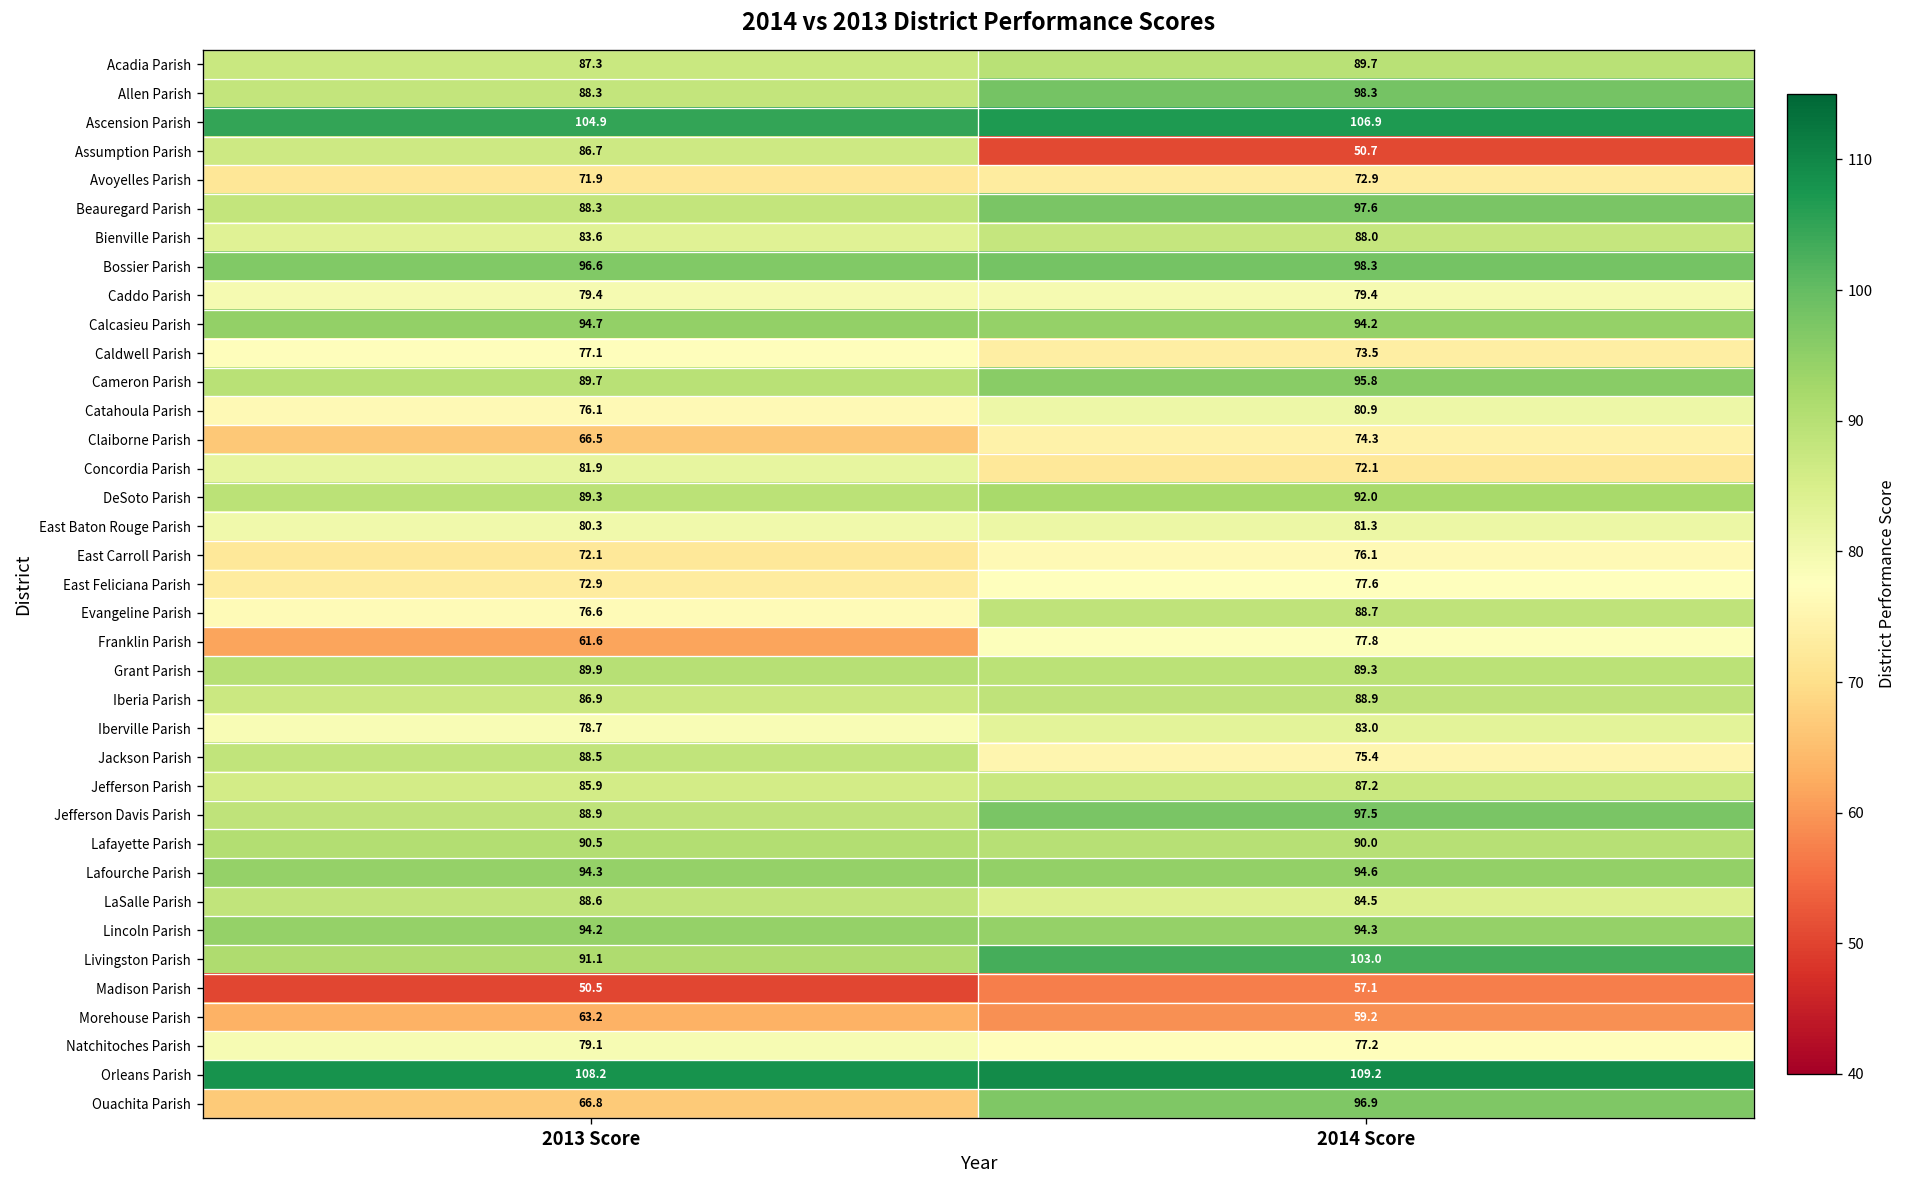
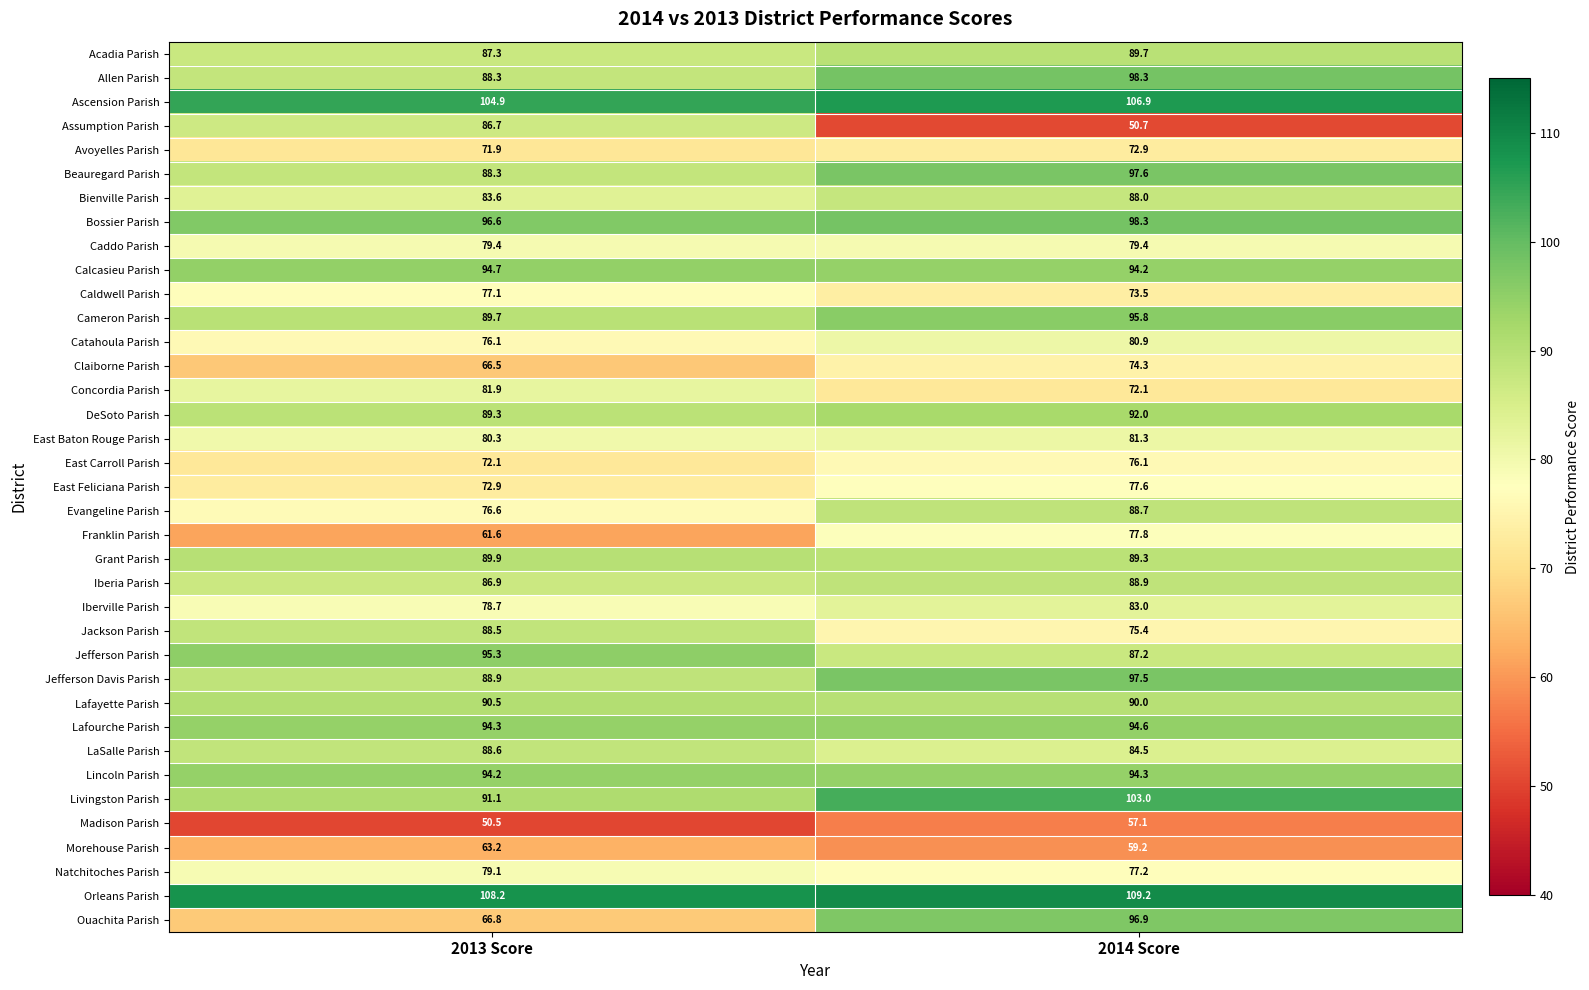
  {
    "Acadia Parish": {
      "2013 Score": 87.3,
      "2014 Score": 89.7
    },
    "Allen Parish": {
      "2013 Score": 88.3,
      "2014 Score": 98.3
    },
    "Ascension Parish": {
      "2013 Score": 104.9,
      "2014 Score": 106.9
    },
    "Assumption Parish": {
      "2013 Score": 86.7,
      "2014 Score": 50.7
    },
    "Avoyelles Parish": {
      "2013 Score": 71.9,
      "2014 Score": 72.9
    },
    "Beauregard Parish": {
      "2013 Score": 88.3,
      "2014 Score": 97.6
    },
    "Bienville Parish": {
      "2013 Score": 83.6,
      "2014 Score": 88.0
    },
    "Bossier Parish": {
      "2013 Score": 96.6,
      "2014 Score": 98.3
    },
    "Caddo Parish": {
      "2013 Score": 79.4,
      "2014 Score": 79.4
    },
    "Calcasieu Parish": {
      "2013 Score": 94.7,
      "2014 Score": 94.2
    },
    "Caldwell Parish": {
      "2013 Score": 77.1,
      "2014 Score": 73.5
    },
    "Cameron Parish": {
      "2013 Score": 89.7,
      "2014 Score": 95.8
    },
    "Catahoula Parish": {
      "2013 Score": 76.1,
      "2014 Score": 80.9
    },
    "Claiborne Parish": {
      "2013 Score": 66.5,
      "2014 Score": 74.3
    },
    "Concordia Parish": {
      "2013 Score": 81.9,
      "2014 Score": 72.1
    },
    "DeSoto Parish": {
      "2013 Score": 89.3,
      "2014 Score": 92.0
    },
    "East Baton Rouge Parish": {
      "2013 Score": 80.3,
      "2014 Score": 81.3
    },
    "East Carroll Parish": {
      "2013 Score": 72.1,
      "2014 Score": 76.1
    },
    "East Feliciana Parish": {
      "2013 Score": 72.9,
      "2014 Score": 77.6
    },
    "Evangeline Parish": {
      "2013 Score": 76.6,
      "2014 Score": 88.7
    },
    "Franklin Parish": {
      "2013 Score": 61.6,
      "2014 Score": 77.8
    },
    "Grant Parish": {
      "2013 Score": 89.9,
      "2014 Score": 89.3
    },
    "Iberia Parish": {
      "2013 Score": 86.9,
      "2014 Score": 88.9
    },
    "Iberville Parish": {
      "2013 Score": 78.7,
      "2014 Score": 83.0
    },
    "Jackson Parish": {
      "2013 Score": 88.5,
      "2014 Score": 75.4
    },
    "Jefferson Parish": {
-     "2013 Score": 85.9,
+     "2013 Score": 95.3,
      "2014 Score": 87.2
    },
    "Jefferson Davis Parish": {
      "2013 Score": 88.9,
      "2014 Score": 97.5
    },
    "Lafayette Parish": {
      "2013 Score": 90.5,
      "2014 Score": 90.0
    },
    "Lafourche Parish": {
      "2013 Score": 94.3,
      "2014 Score": 94.6
    },
    "LaSalle Parish": {
      "2013 Score": 88.6,
      "2014 Score": 84.5
    },
    "Lincoln Parish": {
      "2013 Score": 94.2,
      "2014 Score": 94.3
    },
    "Livingston Parish": {
      "2013 Score": 91.1,
      "2014 Score": 103.0
    },
    "Madison Parish": {
      "2013 Score": 50.5,
      "2014 Score": 57.1
    },
    "Morehouse Parish": {
      "2013 Score": 63.2,
      "2014 Score": 59.2
    },
    "Natchitoches Parish": {
      "2013 Score": 79.1,
      "2014 Score": 77.2
    },
    "Orleans Parish": {
      "2013 Score": 108.2,
      "2014 Score": 109.2
    },
    "Ouachita Parish": {
      "2013 Score": 66.8,
      "2014 Score": 96.9
    }
  }
